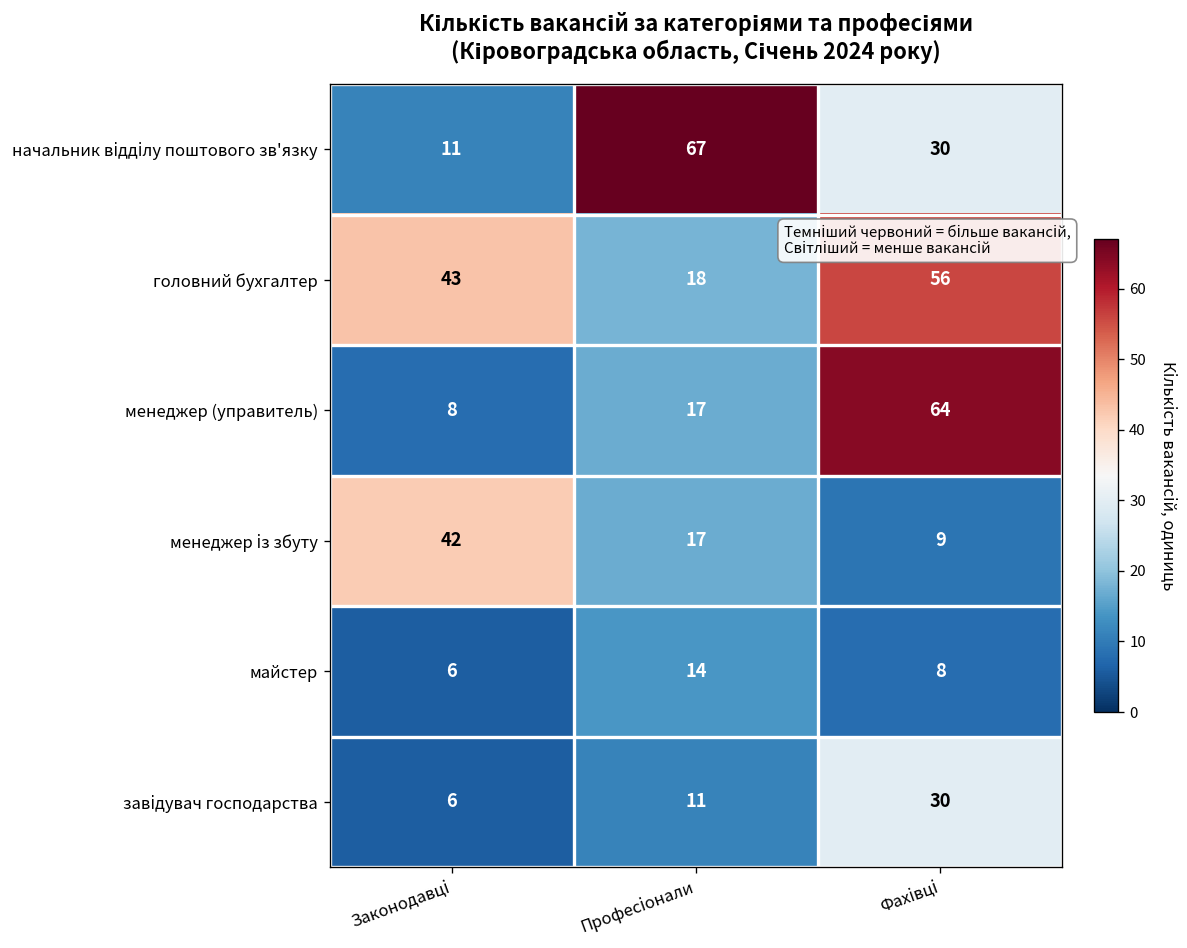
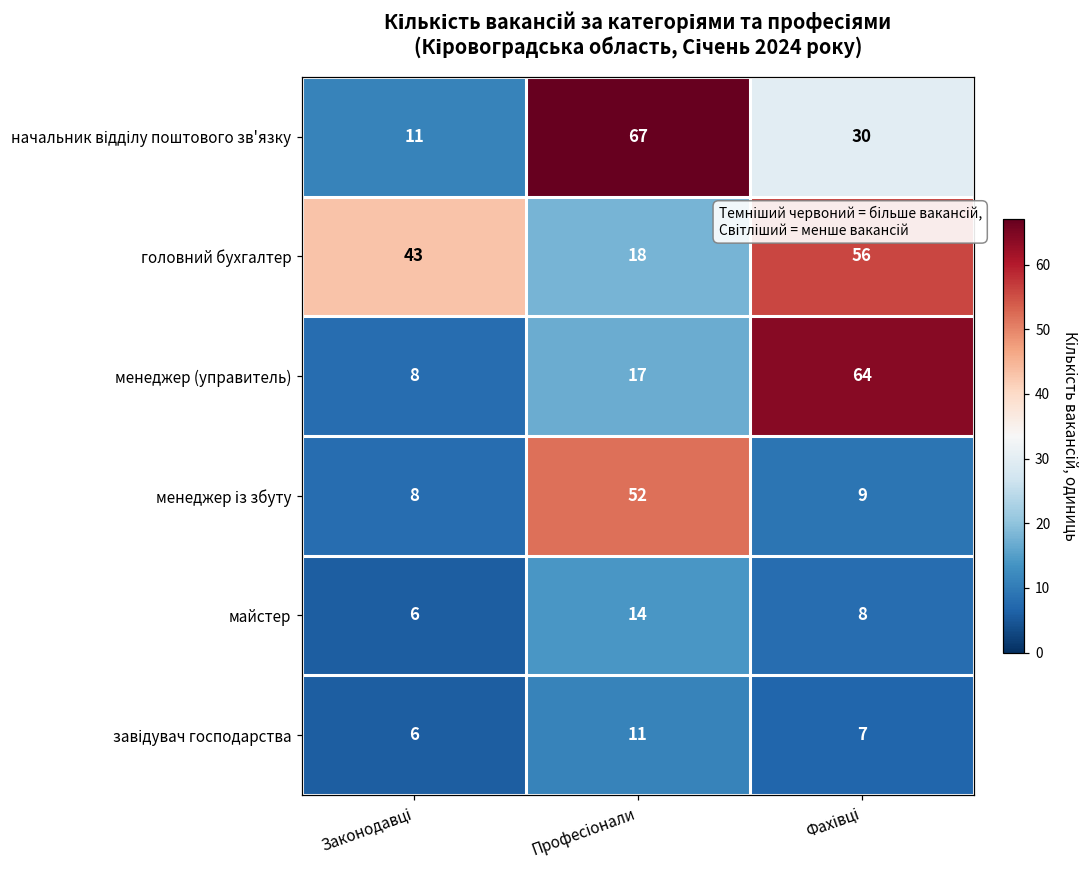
  {
    "начальник відділу поштового зв'язку": {
      "Законодавці": 11,
      "Професіонали": 67,
      "Фахівці": 30
    },
    "головний бухгалтер": {
      "Законодавці": 43,
      "Професіонали": 18,
      "Фахівці": 56
    },
    "менеджер (управитель)": {
      "Законодавці": 8,
      "Професіонали": 17,
      "Фахівці": 64
    },
    "менеджер із збуту": {
-     "Законодавці": 42,
-     "Професіонали": 17,
+     "Законодавці": 8,
+     "Професіонали": 52,
      "Фахівці": 9
    },
    "майстер": {
      "Законодавці": 6,
      "Професіонали": 14,
      "Фахівці": 8
    },
    "завідувач господарства": {
      "Законодавці": 6,
      "Професіонали": 11,
-     "Фахівці": 30
+     "Фахівці": 7
    }
  }
